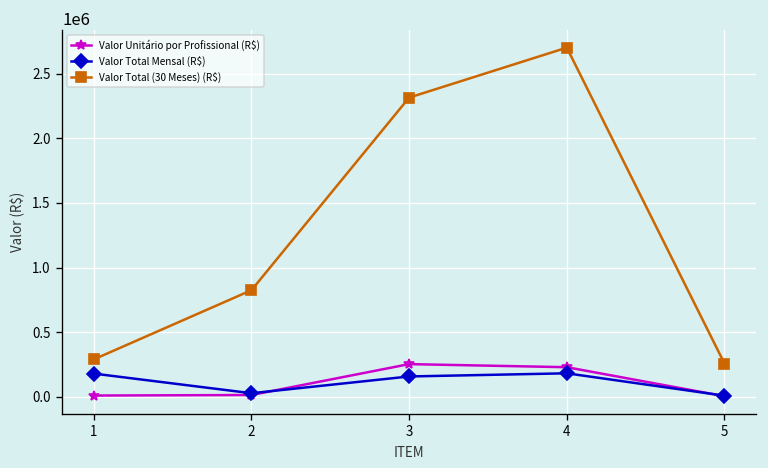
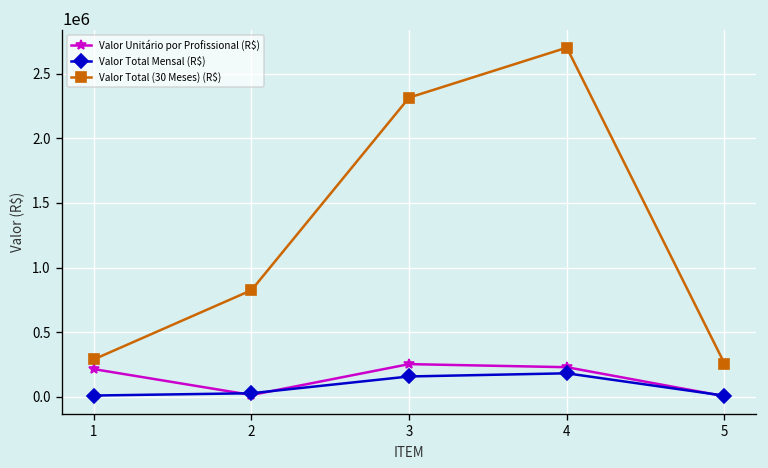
  {
    "Valor Unitário por Profissional (R$)": {
-     "1": 10000,
+     "1": 210000,
      "3": 250000,
      "4": 230000
    },
    "Valor Total Mensal (R$)": {
-     "1": 180000,
+     "1": 10000,
      "3": 160000,
      "4": 180000
    },
    "Valor Total (30 Meses) (R$)": {
      "1": 290000,
      "2": 820000,
      "3": 2310000,
      "4": 2700000,
      "5": 260000
    }
  }
